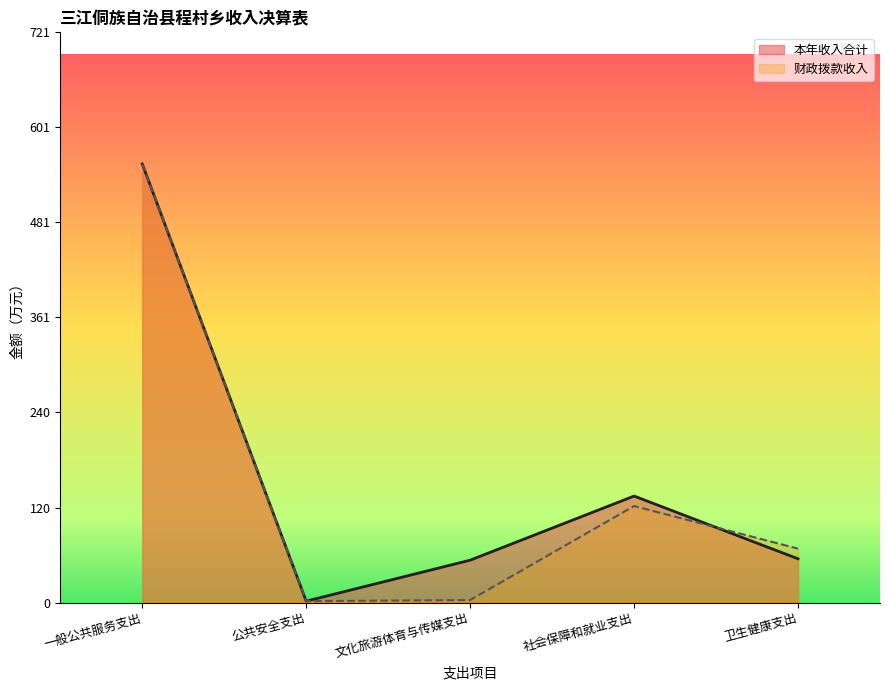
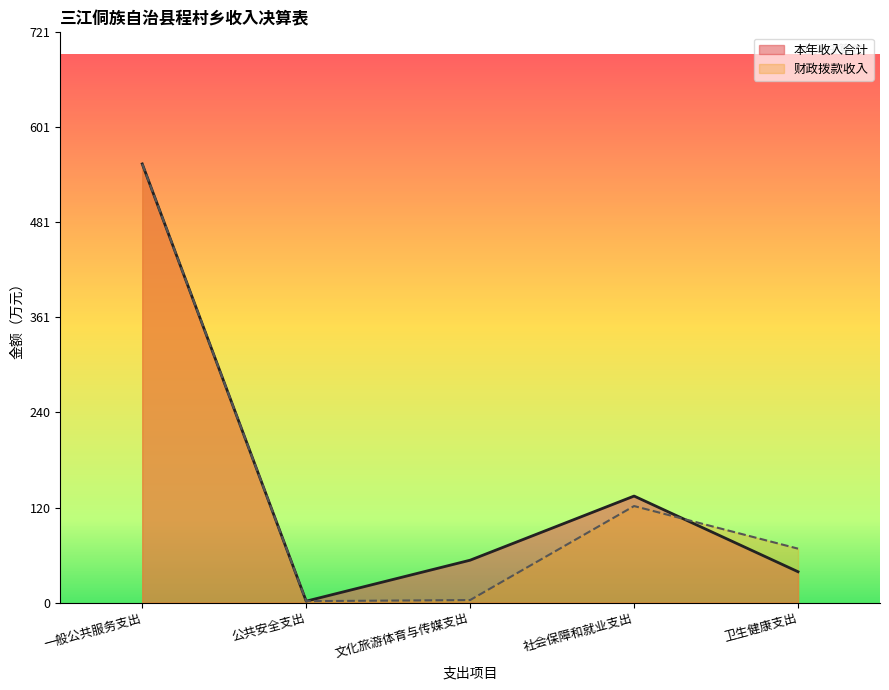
  {
    "本年收入合计": {
      "文化旅游体育与传媒支出": 50,
      "社会保障和就业支出": 130,
-     "卫生健康支出": 60
+     "卫生健康支出": 40
    },
    "财政拨款收入": {
      "文化旅游体育与传媒支出": 0,
      "社会保障和就业支出": 120,
      "卫生健康支出": 70
    }
  }
